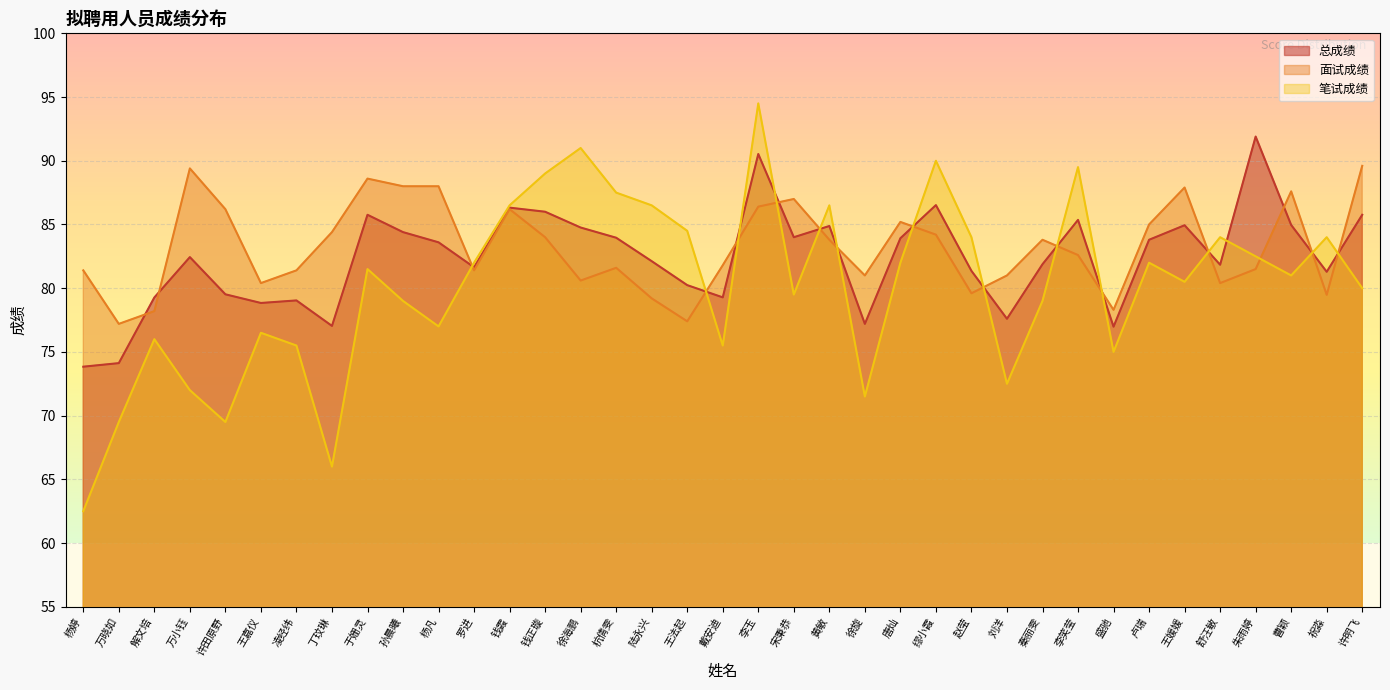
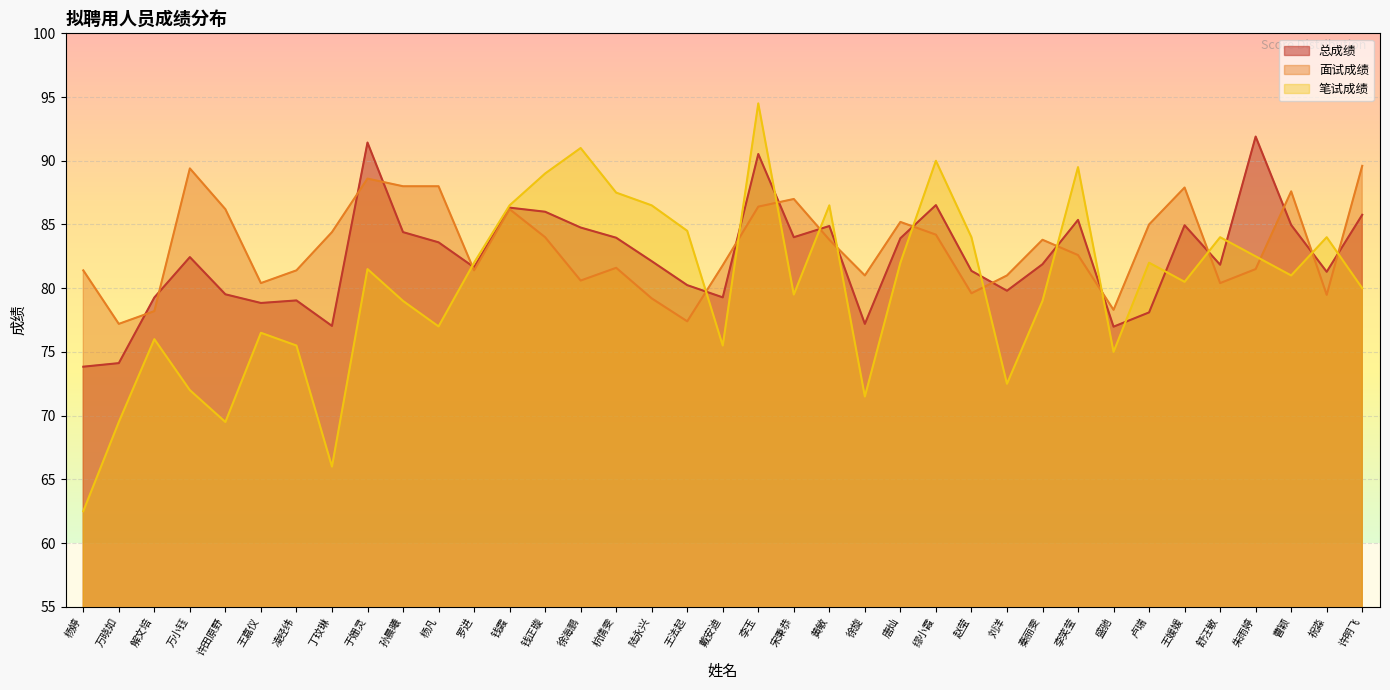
  {
    "总成绩": {
      "杨婷": 73.8,
      "万晓如": 74.1,
      "解文培": 79.3,
      "万小钰": 82.4,
      "许田原野": 79.5,
      "王嘉仪": 78.8,
      "凌经纬": 79.0,
      "丁玟琳": 77.0,
-     "于姗灵": 85.8,
+     "于姗灵": 91.4,
      "孙晨曦": 84.4,
      "杨凡": 83.6,
      "罗进": 81.6,
      "钱正璇": 86.0,
      "徐海鹏": 84.8,
      "杭倩雯": 84.0,
      "陆永兴": 82.1,
      "王法起": 80.2,
      "戴安迪": 79.3,
      "李玉": 90.5,
      "宋秉恭": 84.0,
      "黄敏": 84.9,
      "徐旋": 77.2,
      "唐灿": 83.9,
      "缪小霞": 86.5,
      "赵莹": 81.4,
-     "刘洋": 77.6,
+     "刘洋": 79.8,
      "秦丽雯": 81.9,
      "李笑莹": 85.4,
      "盛驰": 77.0,
-     "卢瑞": 83.8,
+     "卢瑞": 78.1,
      "王媛媛": 84.9,
      "舒汪敏": 81.8,
      "朱雨婷": 91.9,
      "曹颖": 85.0,
      "祝淼": 81.3,
      "许明飞": 85.8
    }
  }
